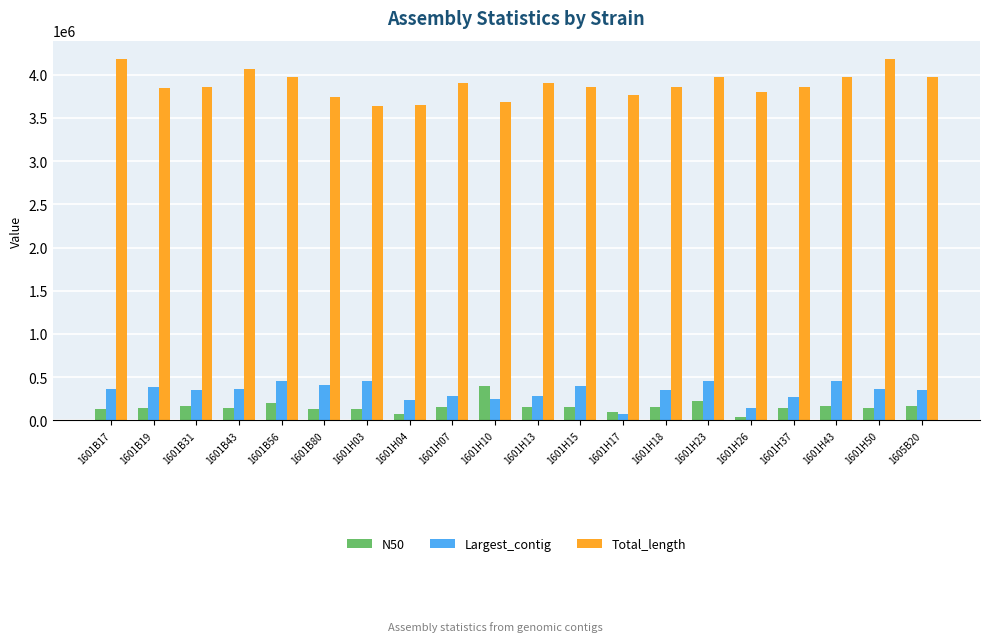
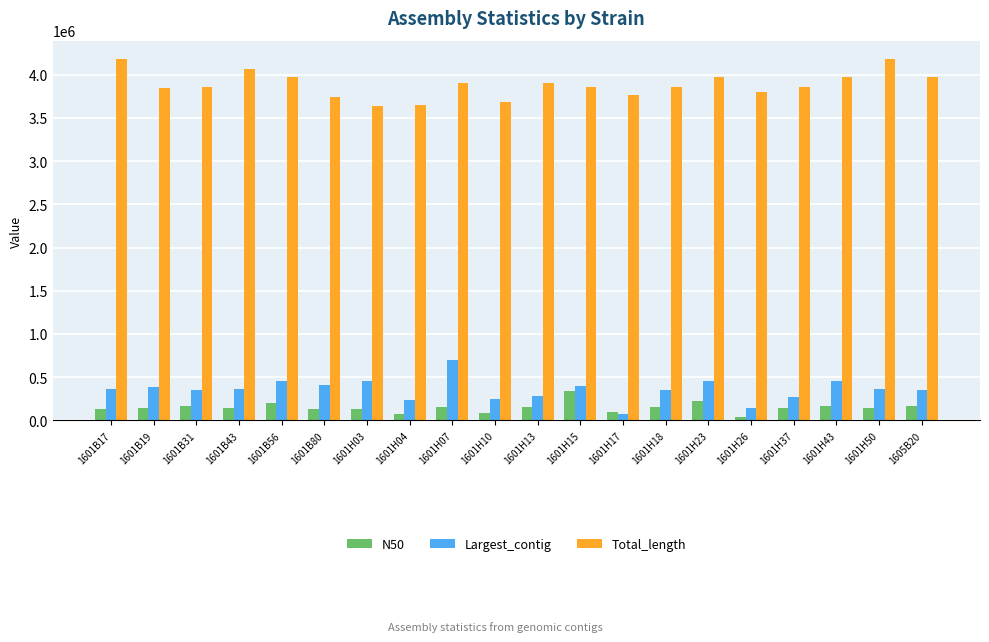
  {
    "N50": {
      "1601B17": 100000,
      "1601B19": 100000,
      "1601B31": 200000,
      "1601B43": 100000,
      "1601B56": 200000,
      "1601B80": 100000,
      "1601H03": 100000,
      "1601H04": 100000,
      "1601H07": 200000,
-     "1601H10": 400000,
+     "1601H10": 100000,
      "1601H13": 200000,
-     "1601H15": 200000,
+     "1601H15": 300000,
      "1601H17": 100000,
      "1601H18": 200000,
      "1601H23": 200000,
      "1601H26": 0,
      "1601H37": 100000,
      "1601H43": 200000,
      "1601H50": 100000,
      "1605B20": 200000
    },
    "Largest_contig": {
      "1601B17": 400000,
      "1601B19": 400000,
      "1601B31": 300000,
      "1601B43": 400000,
      "1601B56": 500000,
      "1601B80": 400000,
      "1601H03": 500000,
      "1601H04": 200000,
-     "1601H07": 300000,
+     "1601H07": 700000,
      "1601H10": 200000,
      "1601H13": 300000,
      "1601H15": 400000,
      "1601H17": 100000,
      "1601H18": 400000,
      "1601H23": 500000,
      "1601H26": 100000,
      "1601H37": 300000,
      "1601H43": 500000,
      "1601H50": 400000,
      "1605B20": 300000
    },
    "Total_length": {
      "1601B17": 4200000,
      "1601B19": 3900000,
      "1601B31": 3900000,
      "1601B43": 4100000,
      "1601B56": 4000000,
      "1601B80": 3700000,
      "1601H03": 3600000,
      "1601H04": 3600000,
      "1601H07": 3900000,
      "1601H10": 3700000,
      "1601H13": 3900000,
      "1601H15": 3900000,
      "1601H17": 3800000,
      "1601H18": 3900000,
      "1601H23": 4000000,
      "1601H26": 3800000,
      "1601H37": 3900000,
      "1601H43": 4000000,
      "1601H50": 4200000,
      "1605B20": 4000000
    }
  }
